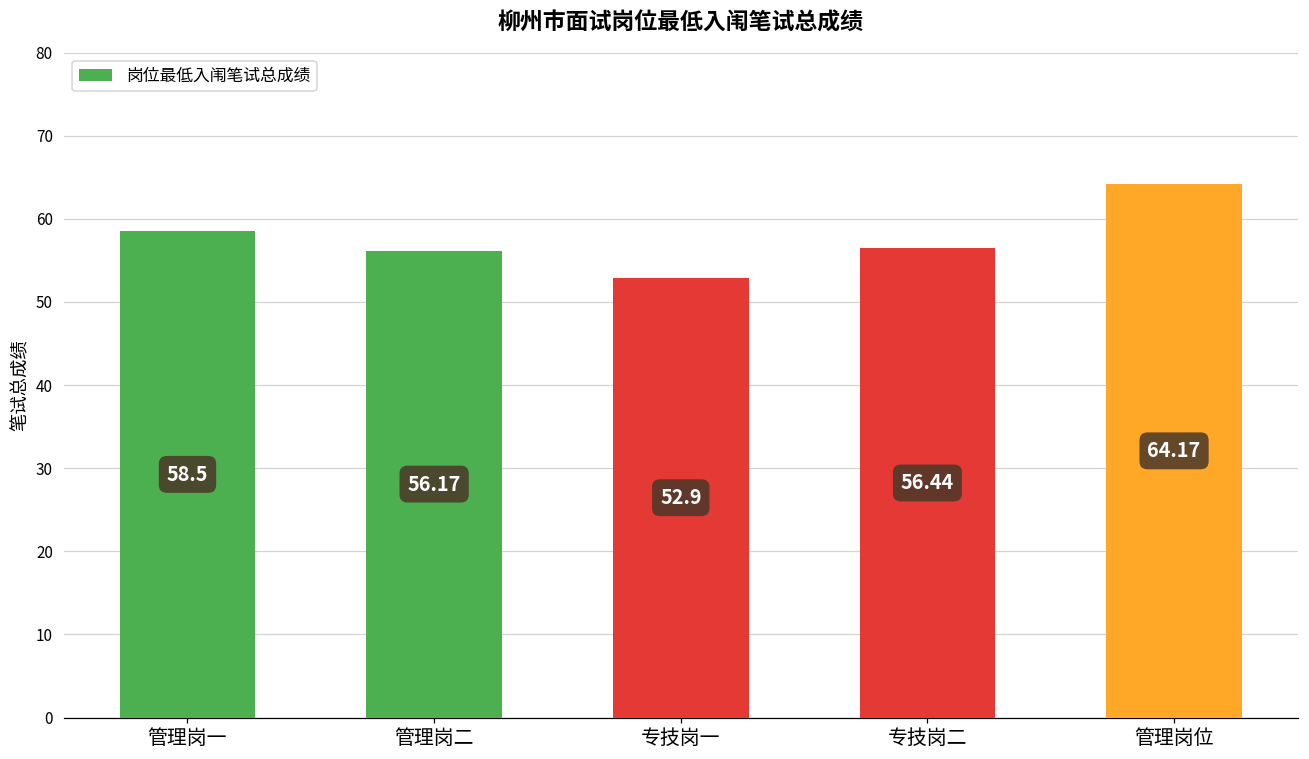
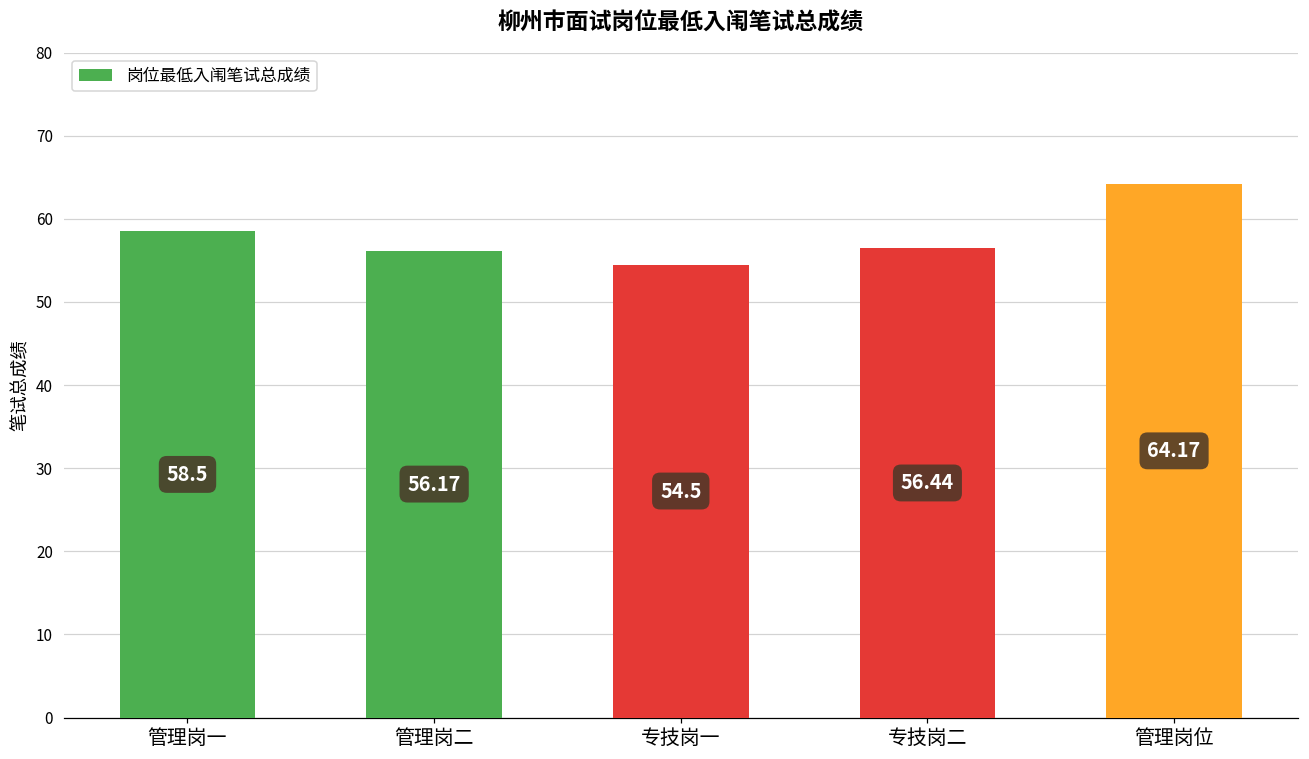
  {
-   "专技岗一": 52.9
+   "专技岗一": 54.5
  }
